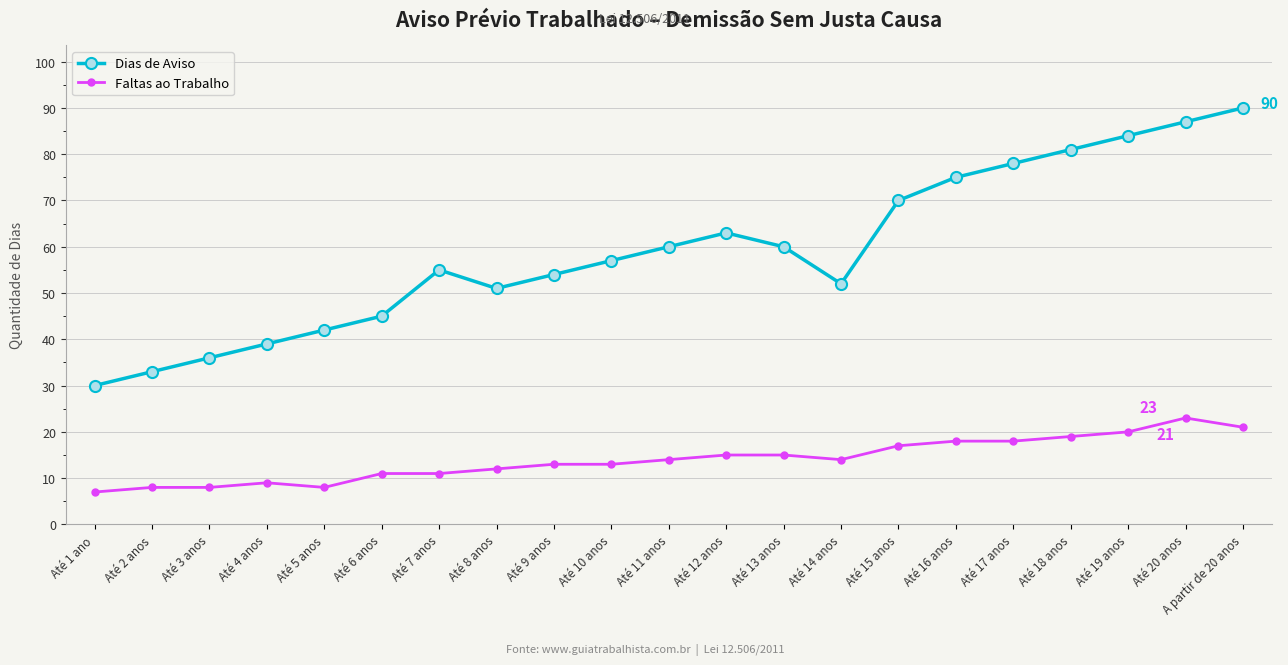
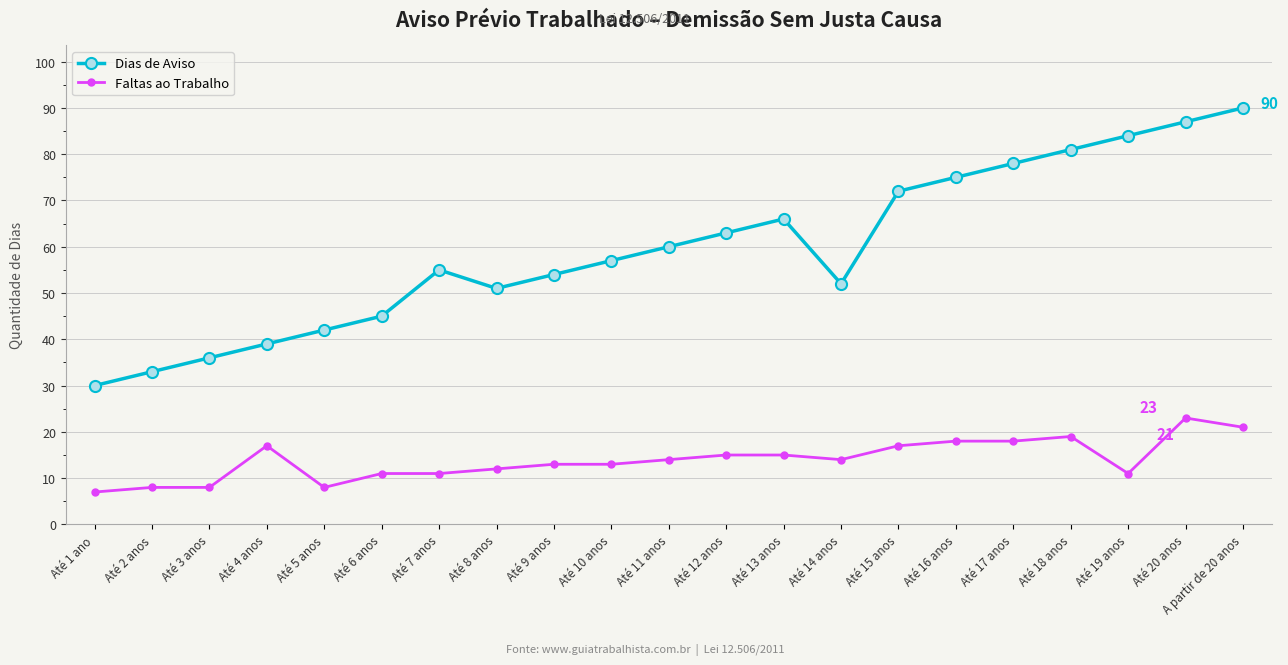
  {
    "Dias de Aviso": {
      "Até 1 ano": 30,
      "Até 2 anos": 33,
      "Até 3 anos": 36,
      "Até 4 anos": 39,
      "Até 5 anos": 42,
      "Até 6 anos": 45,
      "Até 7 anos": 55,
      "Até 8 anos": 51,
      "Até 9 anos": 54,
      "Até 10 anos": 57,
      "Até 11 anos": 60,
      "Até 12 anos": 63,
-     "Até 13 anos": 60,
+     "Até 13 anos": 66,
      "Até 14 anos": 52,
-     "Até 15 anos": 70,
+     "Até 15 anos": 72,
      "Até 16 anos": 75,
      "Até 17 anos": 78,
      "Até 18 anos": 81,
      "Até 19 anos": 84,
      "Até 20 anos": 87
    },
    "Faltas ao Trabalho": {
      "Até 1 ano": 7,
      "Até 2 anos": 8,
      "Até 3 anos": 8,
-     "Até 4 anos": 9,
+     "Até 4 anos": 17,
      "Até 5 anos": 8,
      "Até 6 anos": 11,
      "Até 7 anos": 11,
      "Até 8 anos": 12,
      "Até 9 anos": 13,
      "Até 10 anos": 13,
      "Até 11 anos": 14,
      "Até 12 anos": 15,
      "Até 13 anos": 15,
      "Até 14 anos": 14,
      "Até 15 anos": 17,
      "Até 16 anos": 18,
      "Até 17 anos": 18,
      "Até 18 anos": 19,
-     "Até 19 anos": 20,
+     "Até 19 anos": 11,
      "A partir de 20 anos": 21
    }
  }
